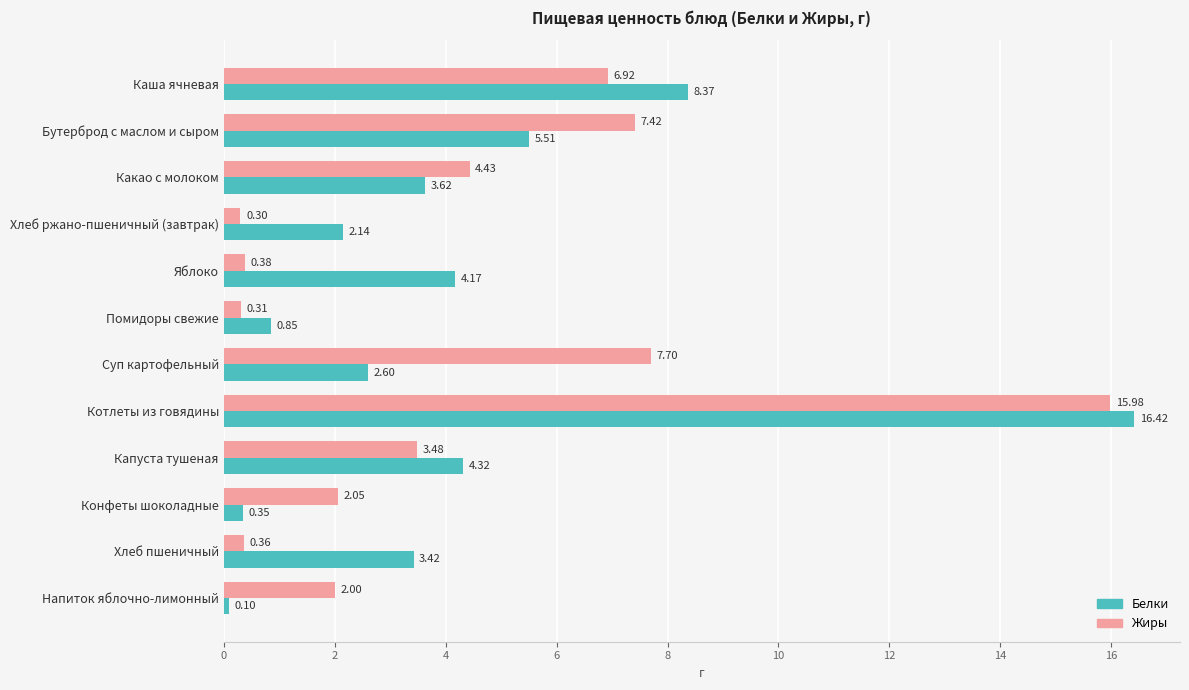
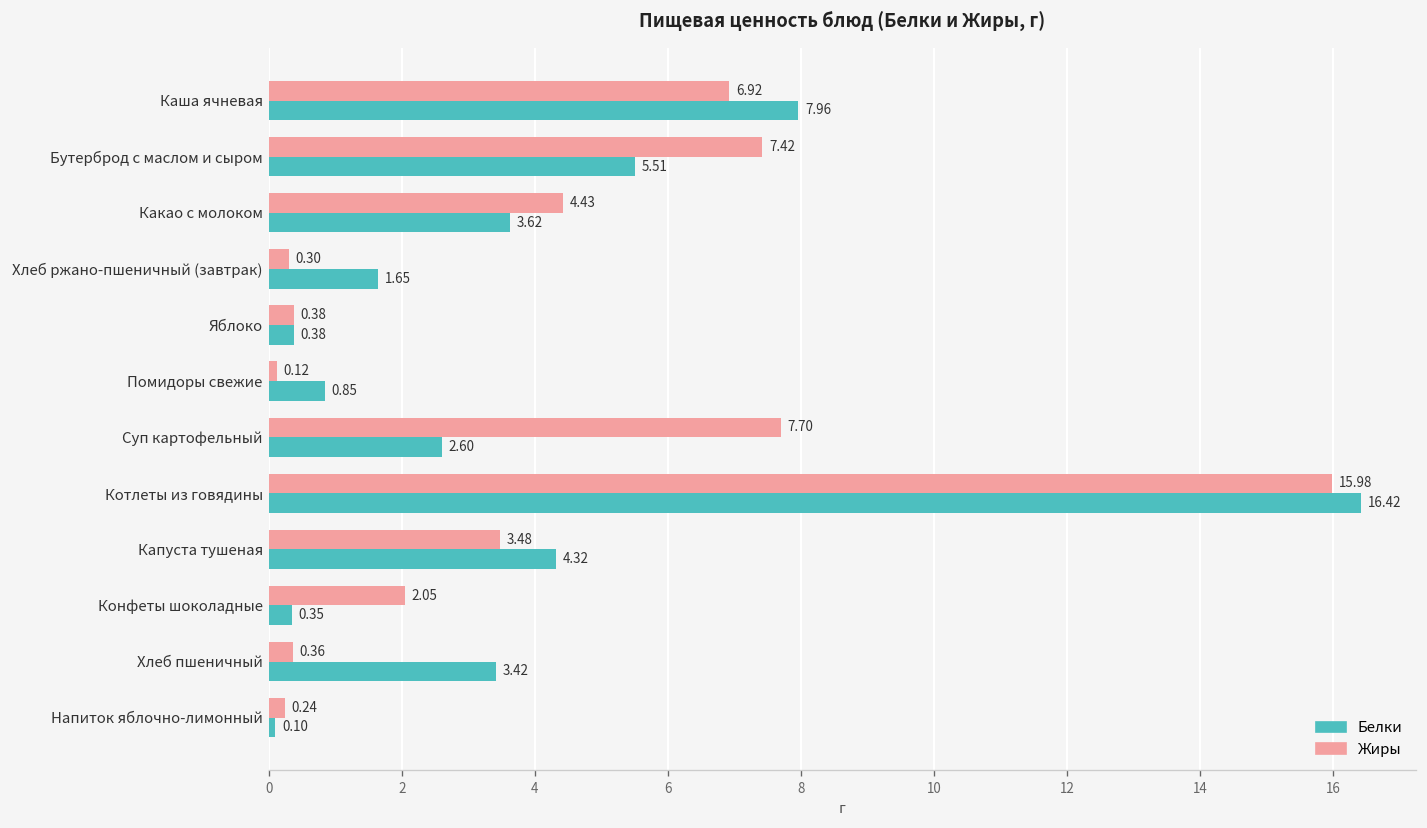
  {
    "Белки": {
-     "Каша ячневая": 8.37,
+     "Каша ячневая": 7.96,
      "Бутерброд с маслом и сыром": 5.51,
      "Какао с молоком": 3.62,
-     "Хлеб ржано-пшеничный (завтрак)": 2.14,
-     "Яблоко": 4.17,
+     "Хлеб ржано-пшеничный (завтрак)": 1.65,
+     "Яблоко": 0.38,
      "Помидоры свежие": 0.85,
      "Суп картофельный": 2.60,
      "Котлеты из говядины": 16.42,
      "Капуста тушеная": 4.32,
      "Конфеты шоколадные": 0.35,
      "Хлеб пшеничный": 3.42,
      "Напиток яблочно-лимонный": 0.10
    },
    "Жиры": {
      "Каша ячневая": 6.92,
      "Бутерброд с маслом и сыром": 7.42,
      "Какао с молоком": 4.43,
      "Хлеб ржано-пшеничный (завтрак)": 0.30,
      "Яблоко": 0.38,
-     "Помидоры свежие": 0.31,
+     "Помидоры свежие": 0.12,
      "Суп картофельный": 7.70,
      "Котлеты из говядины": 15.98,
      "Капуста тушеная": 3.48,
      "Конфеты шоколадные": 2.05,
      "Хлеб пшеничный": 0.36,
-     "Напиток яблочно-лимонный": 2.00
+     "Напиток яблочно-лимонный": 0.24
    }
  }
